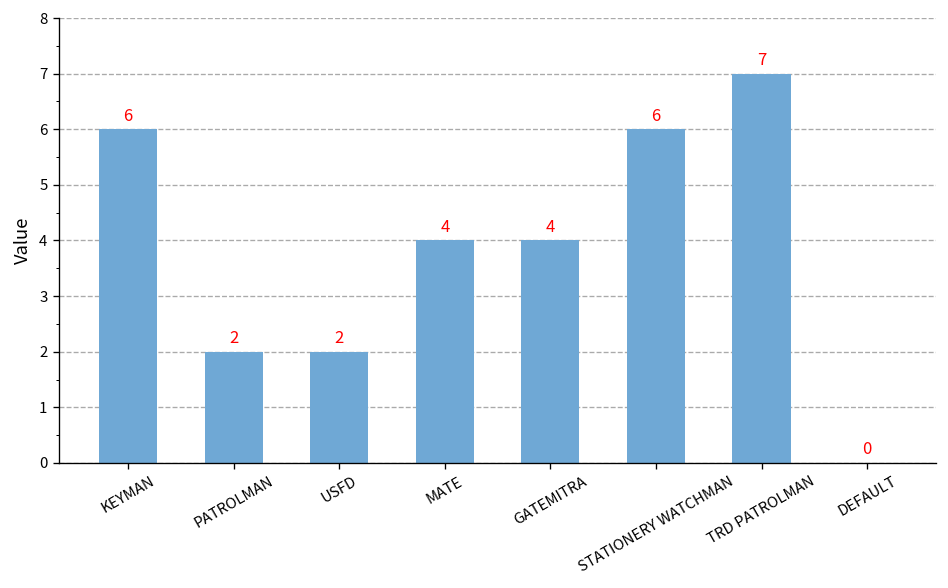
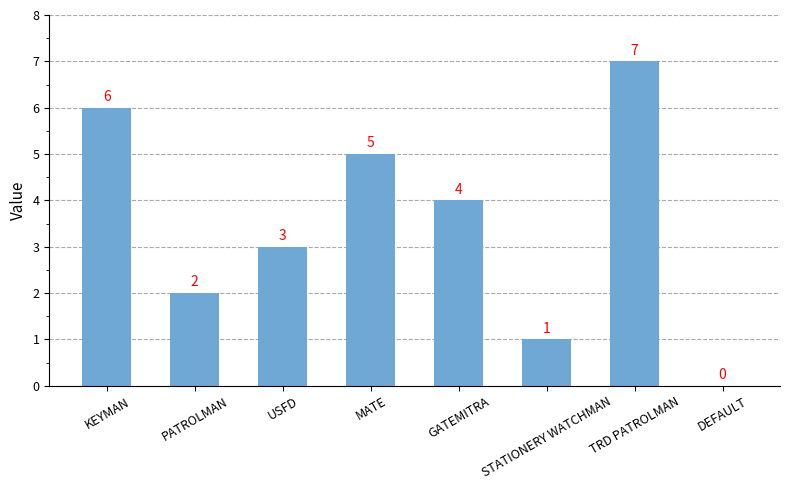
  {
    "KEYMAN": 6,
    "PATROLMAN": 2,
-   "USFD": 2,
-   "MATE": 4,
+   "USFD": 3,
+   "MATE": 5,
    "GATEMITRA": 4,
-   "STATIONERY WATCHMAN": 6,
+   "STATIONERY WATCHMAN": 1,
    "TRD PATROLMAN": 7,
    "DEFAULT": 0
  }
